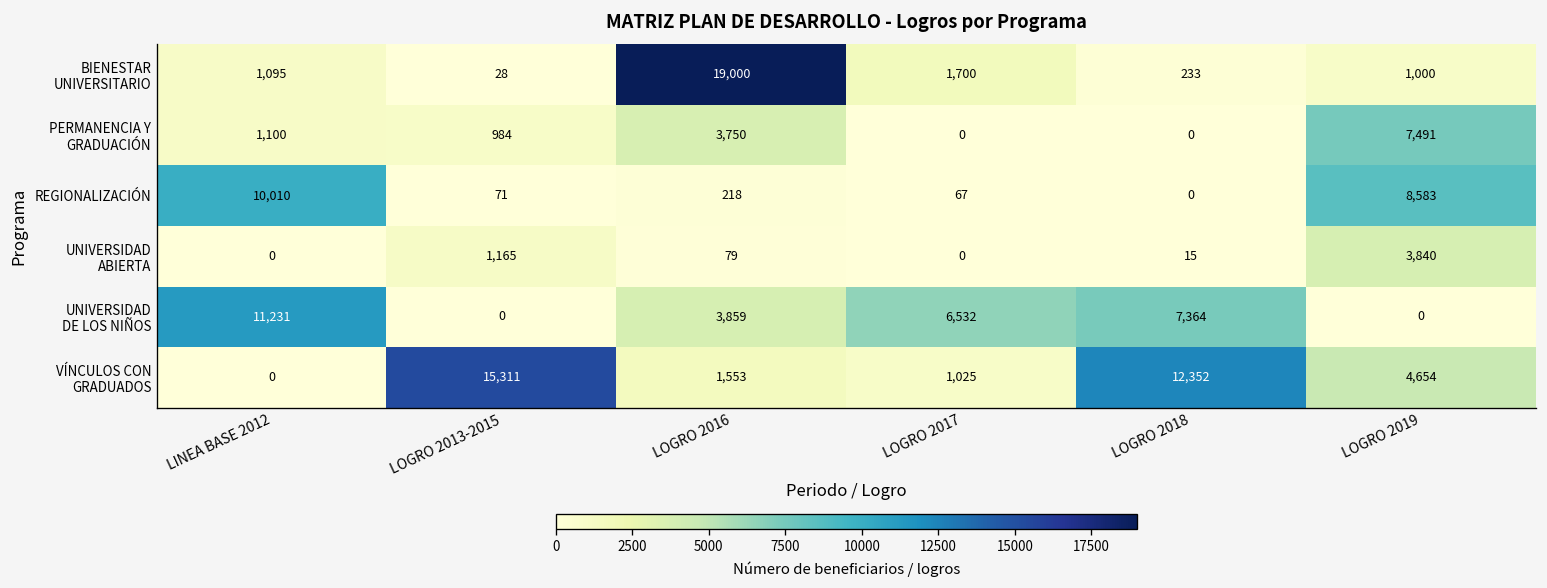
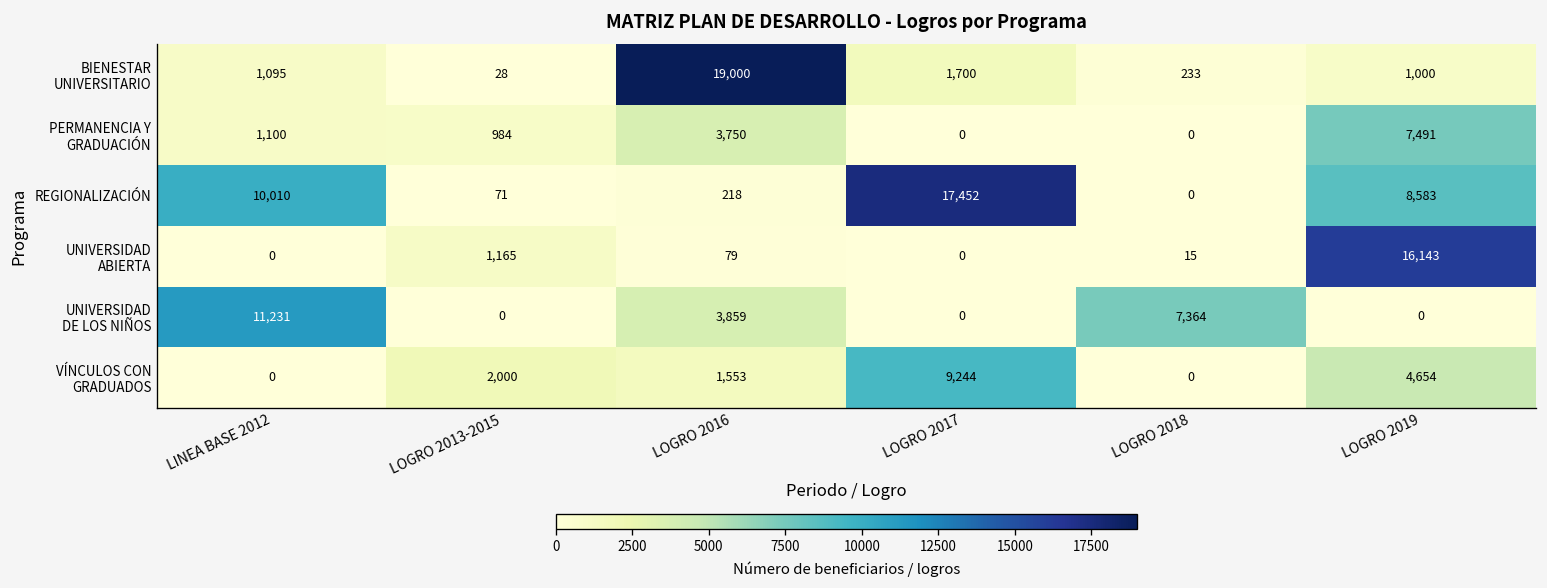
  {
    "BIENESTAR UNIVERSITARIO": {
      "LINEA BASE 2012": "1,095",
      "LOGRO 2013-2015": "28",
      "LOGRO 2016": "19,000",
      "LOGRO 2017": "1,700",
      "LOGRO 2018": "233",
      "LOGRO 2019": "1,000"
    },
    "PERMANENCIA Y GRADUACIÓN": {
      "LINEA BASE 2012": "1,100",
      "LOGRO 2013-2015": "984",
      "LOGRO 2016": "3,750",
      "LOGRO 2017": "0",
      "LOGRO 2018": "0",
      "LOGRO 2019": "7,491"
    },
    "REGIONALIZACIÓN": {
      "LINEA BASE 2012": "10,010",
      "LOGRO 2013-2015": "71",
      "LOGRO 2016": "218",
-     "LOGRO 2017": "67",
+     "LOGRO 2017": "17,452",
      "LOGRO 2018": "0",
      "LOGRO 2019": "8,583"
    },
    "UNIVERSIDAD ABIERTA": {
      "LINEA BASE 2012": "0",
      "LOGRO 2013-2015": "1,165",
      "LOGRO 2016": "79",
      "LOGRO 2017": "0",
      "LOGRO 2018": "15",
-     "LOGRO 2019": "3,840"
+     "LOGRO 2019": "16,143"
    },
    "UNIVERSIDAD DE LOS NIÑOS": {
      "LINEA BASE 2012": "11,231",
      "LOGRO 2013-2015": "0",
      "LOGRO 2016": "3,859",
-     "LOGRO 2017": "6,532",
+     "LOGRO 2017": "0",
      "LOGRO 2018": "7,364",
      "LOGRO 2019": "0"
    },
    "VÍNCULOS CON GRADUADOS": {
      "LINEA BASE 2012": "0",
-     "LOGRO 2013-2015": "15,311",
+     "LOGRO 2013-2015": "2,000",
      "LOGRO 2016": "1,553",
-     "LOGRO 2017": "1,025",
-     "LOGRO 2018": "12,352",
+     "LOGRO 2017": "9,244",
+     "LOGRO 2018": "0",
      "LOGRO 2019": "4,654"
    }
  }
